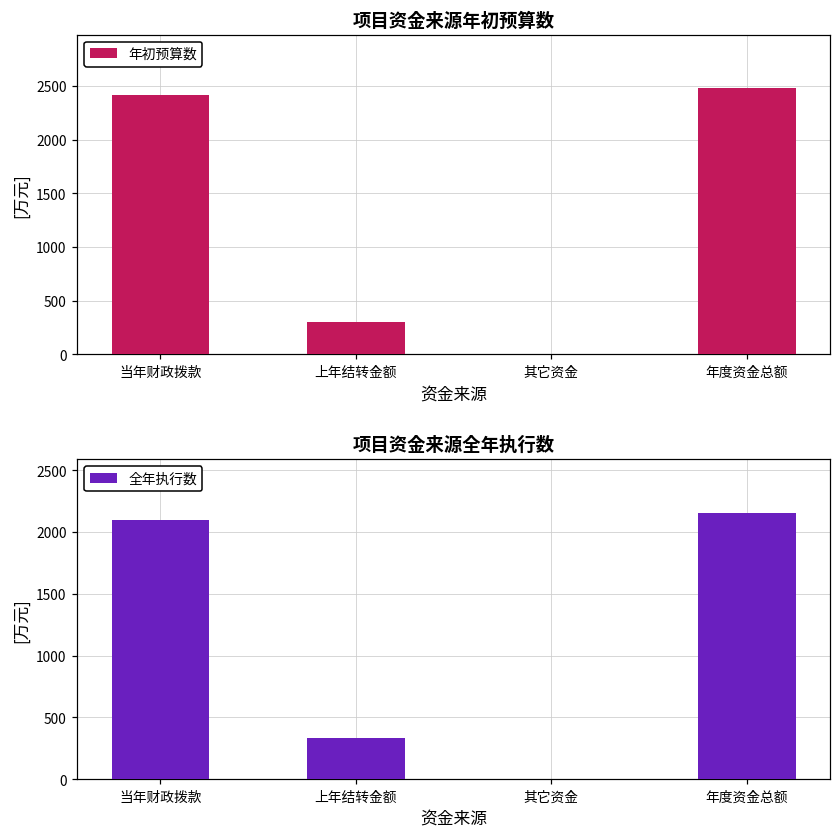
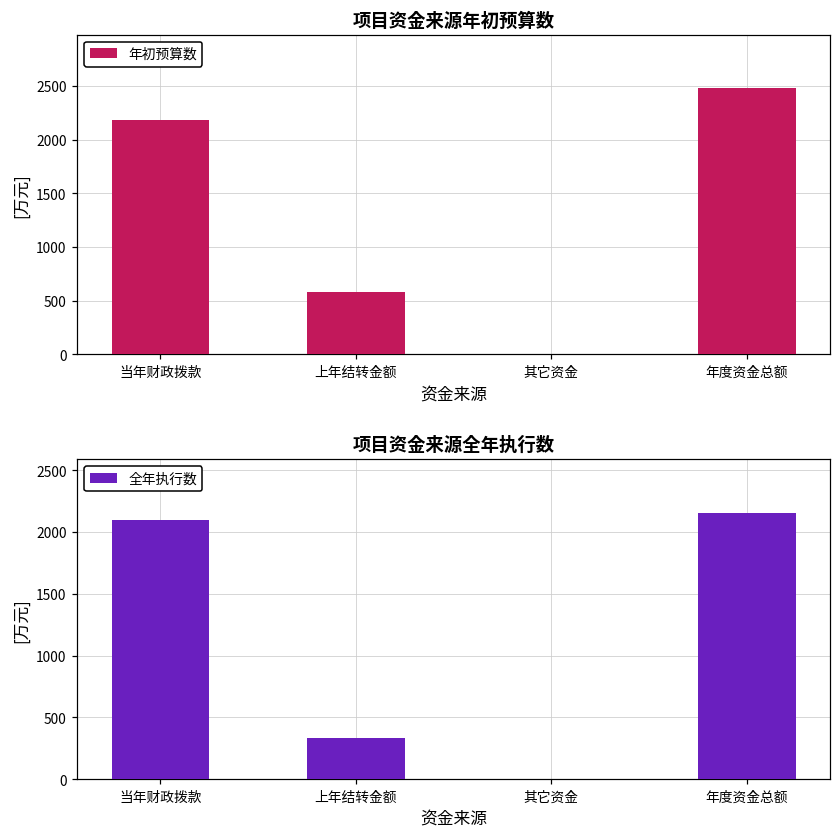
  {
    "项目资金来源年初预算数": {
-     "当年财政拨款": 2400,
-     "上年结转金额": 300,
+     "当年财政拨款": 2200,
+     "上年结转金额": 600,
      "其它资金": 0,
      "年度资金总额": 2500
    },
    "项目资金来源全年执行数": {
      "当年财政拨款": 2100,
      "上年结转金额": 340,
      "其它资金": 0,
      "年度资金总额": 2160
    }
  }
